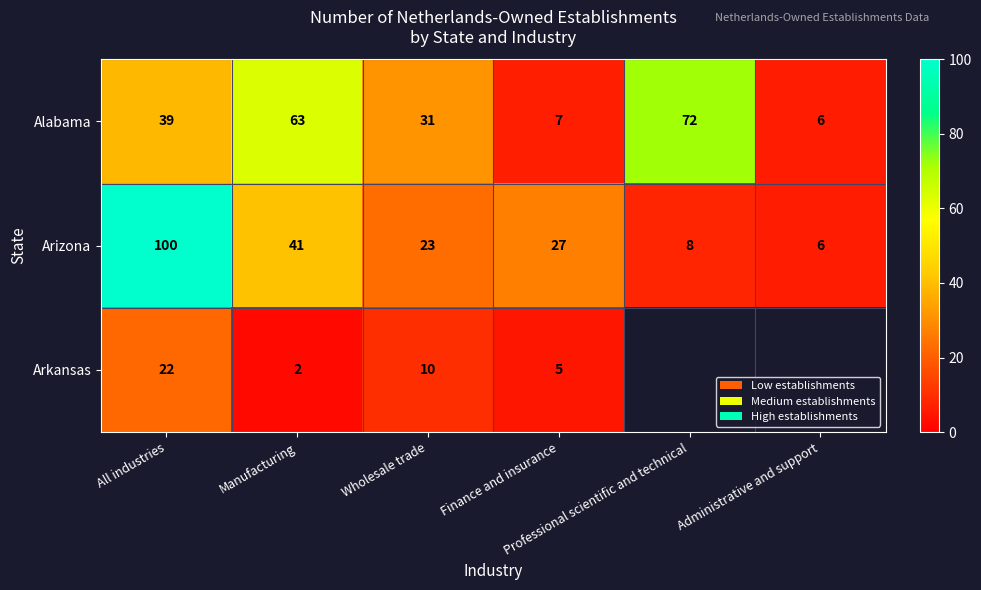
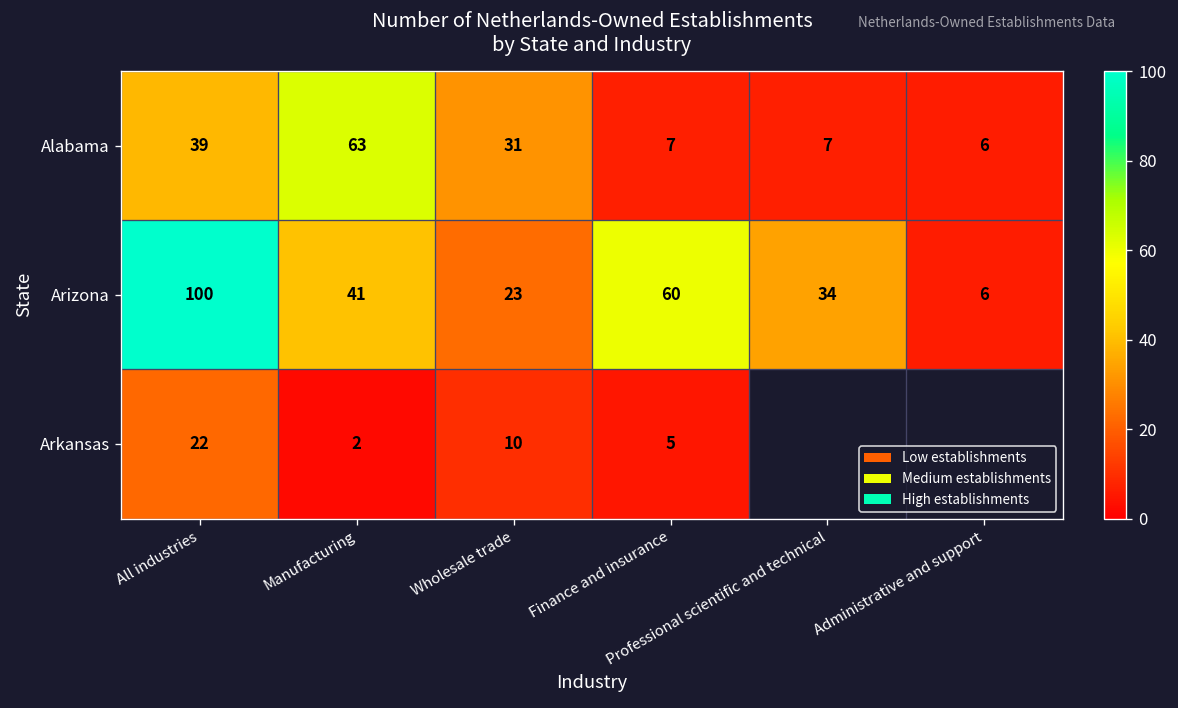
  {
    "Alabama": {
      "All industries": 39,
      "Manufacturing": 63,
      "Wholesale trade": 31,
      "Finance and insurance": 7,
-     "Professional scientific and technical": 72,
+     "Professional scientific and technical": 7,
      "Administrative and support": 6
    },
    "Arizona": {
      "All industries": 100,
      "Manufacturing": 41,
      "Wholesale trade": 23,
-     "Finance and insurance": 27,
-     "Professional scientific and technical": 8,
+     "Finance and insurance": 60,
+     "Professional scientific and technical": 34,
      "Administrative and support": 6
    },
    "Arkansas": {
      "All industries": 22,
      "Manufacturing": 2,
      "Wholesale trade": 10,
      "Finance and insurance": 5
    }
  }
